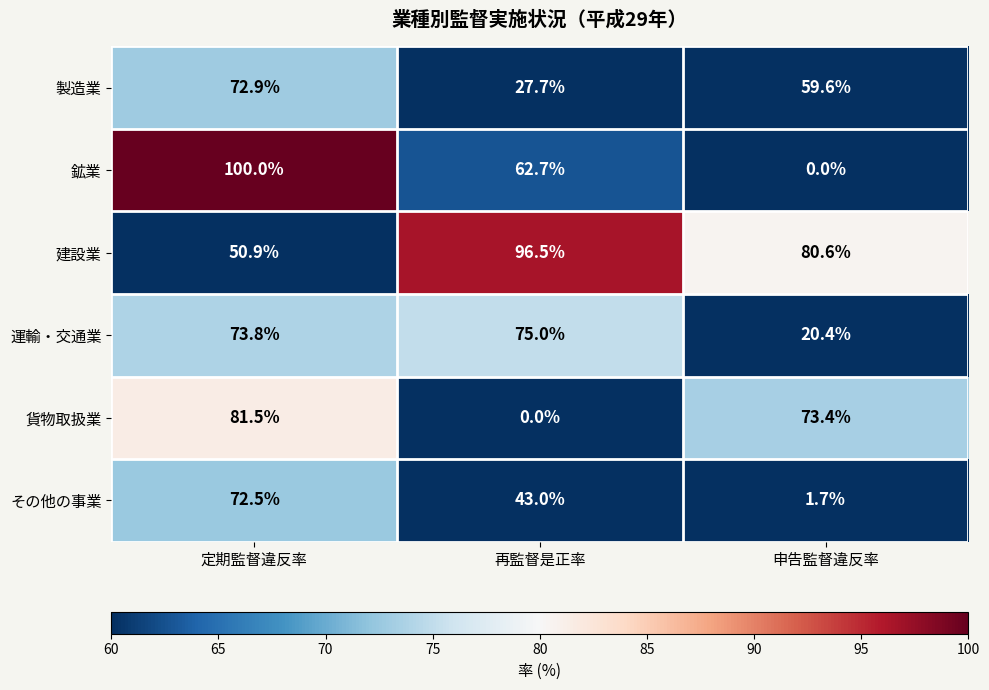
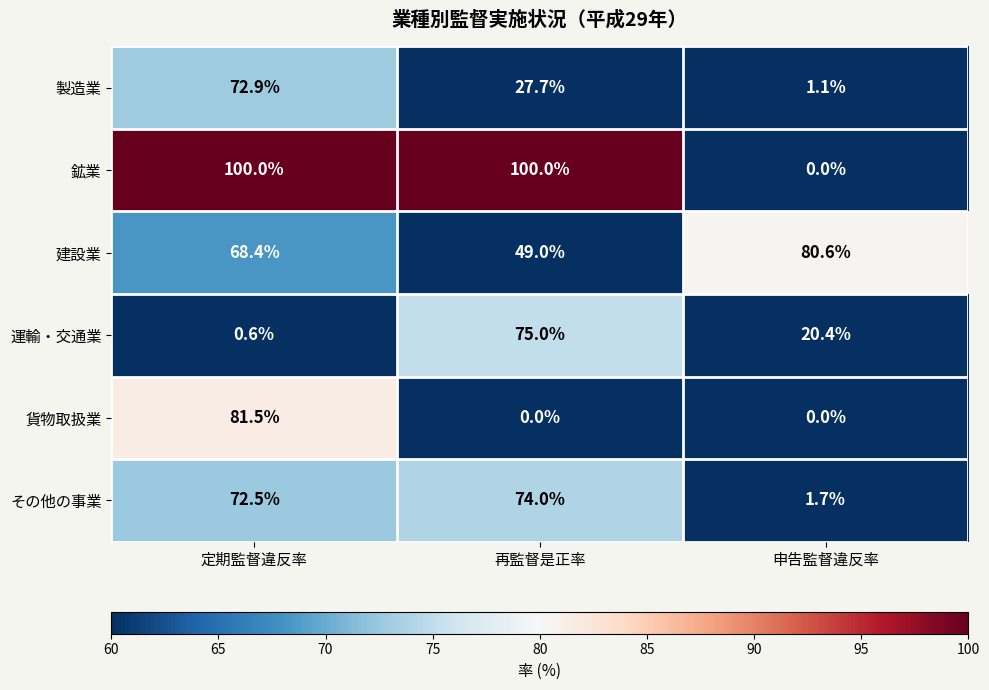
  {
    "製造業": {
      "定期監督違反率": "72.9%",
      "再監督是正率": "27.7%",
-     "申告監督違反率": "59.6%"
+     "申告監督違反率": "1.1%"
    },
    "鉱業": {
      "定期監督違反率": "100.0%",
-     "再監督是正率": "62.7%",
+     "再監督是正率": "100.0%",
      "申告監督違反率": "0.0%"
    },
    "建設業": {
-     "定期監督違反率": "50.9%",
-     "再監督是正率": "96.5%",
+     "定期監督違反率": "68.4%",
+     "再監督是正率": "49.0%",
      "申告監督違反率": "80.6%"
    },
    "運輸・交通業": {
-     "定期監督違反率": "73.8%",
+     "定期監督違反率": "0.6%",
      "再監督是正率": "75.0%",
      "申告監督違反率": "20.4%"
    },
    "貨物取扱業": {
      "定期監督違反率": "81.5%",
      "再監督是正率": "0.0%",
-     "申告監督違反率": "73.4%"
+     "申告監督違反率": "0.0%"
    },
    "その他の事業": {
      "定期監督違反率": "72.5%",
-     "再監督是正率": "43.0%",
+     "再監督是正率": "74.0%",
      "申告監督違反率": "1.7%"
    }
  }
